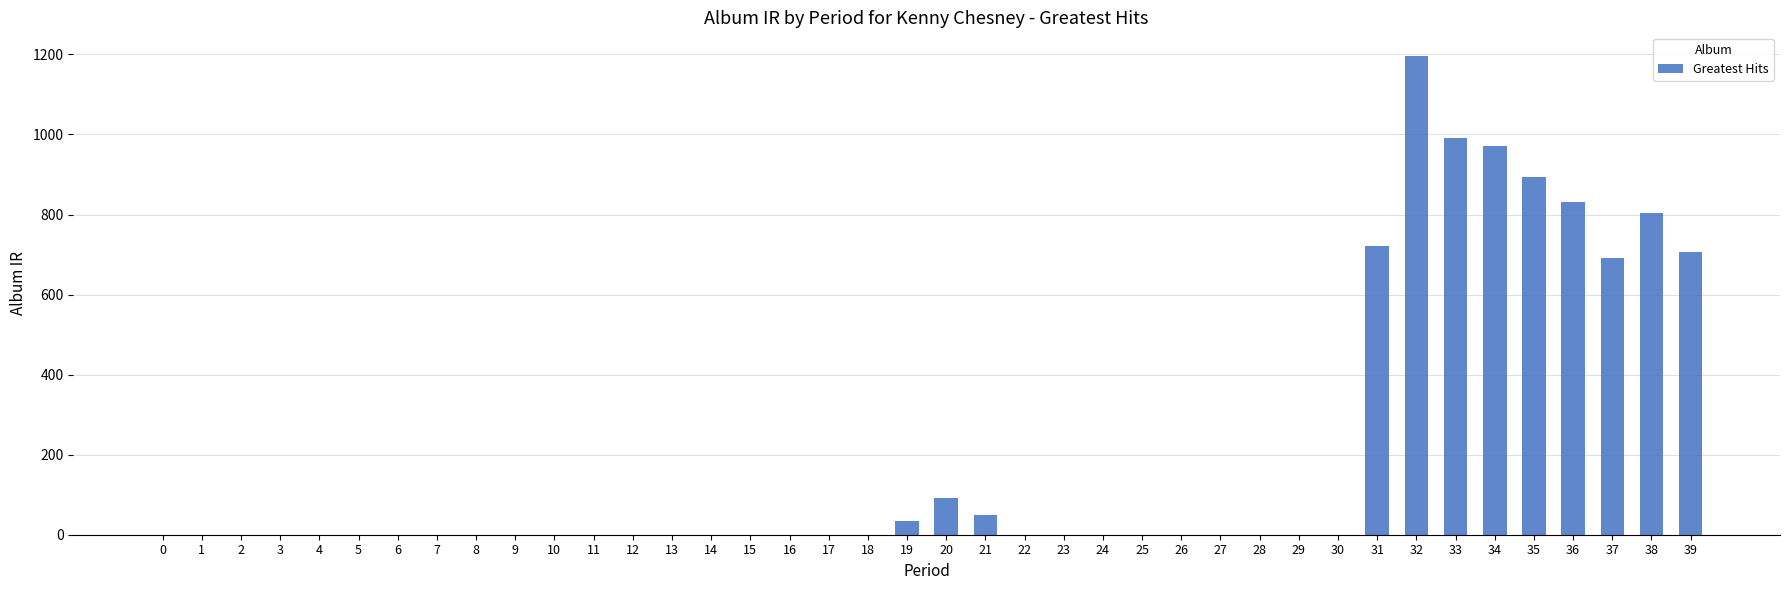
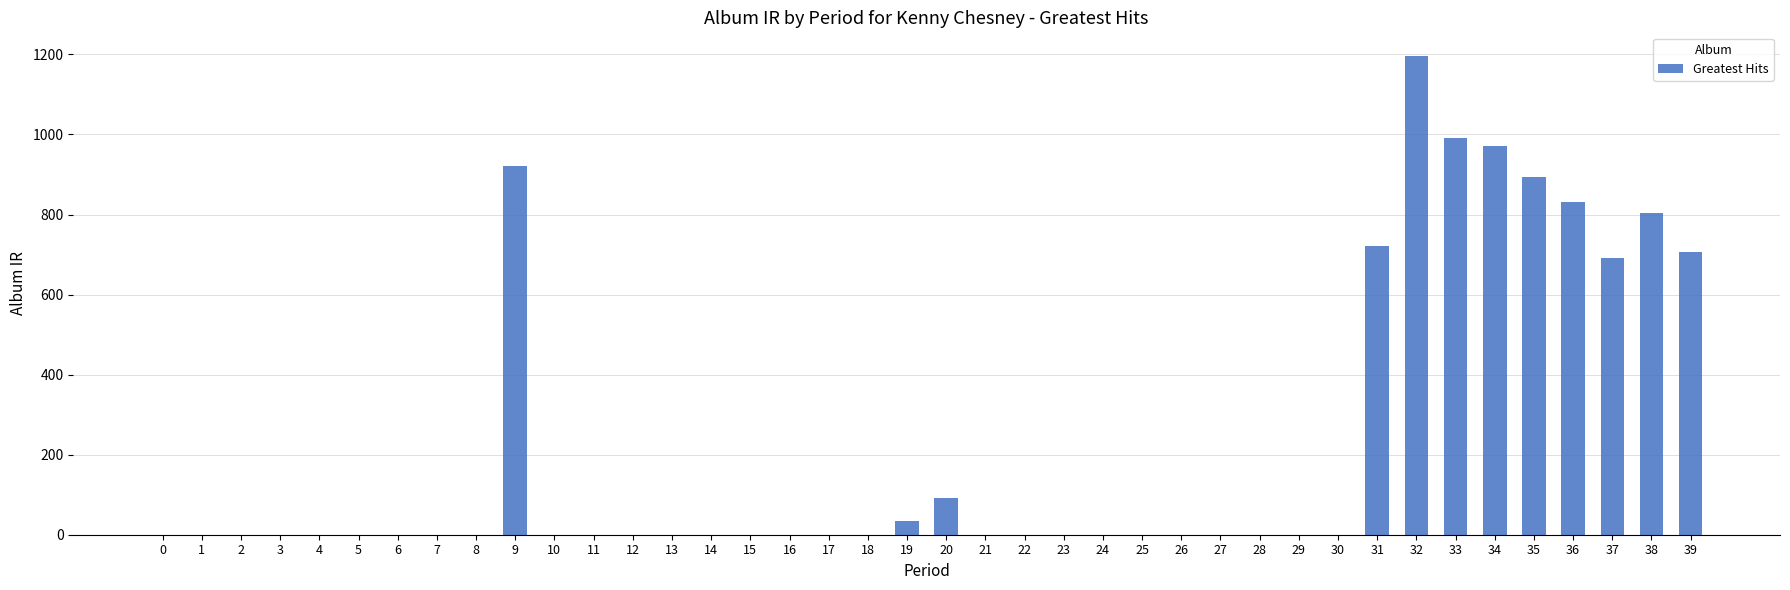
  {
    "0": 0,
    "1": 0,
    "2": 0,
    "3": 0,
    "4": 0,
    "5": 0,
    "6": 0,
    "7": 0,
    "8": 0,
-   "9": 0,
+   "9": 920,
    "10": 0,
    "11": 0,
    "12": 0,
    "13": 0,
    "14": 0,
    "15": 0,
    "16": 0,
    "17": 0,
    "18": 0,
    "19": 30,
    "20": 90,
-   "21": 50,
+   "21": 0,
    "22": 0,
    "23": 0,
    "24": 0,
    "25": 0,
    "26": 0,
    "27": 0,
    "28": 0,
    "29": 0,
    "30": 0,
    "31": 720,
    "32": 1200,
    "33": 990,
    "34": 970,
    "35": 890,
    "36": 830,
    "37": 690,
    "38": 800,
    "39": 710
  }
